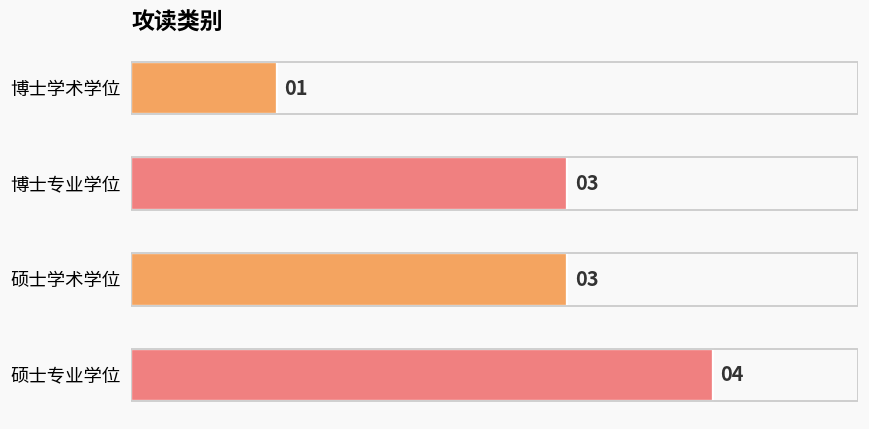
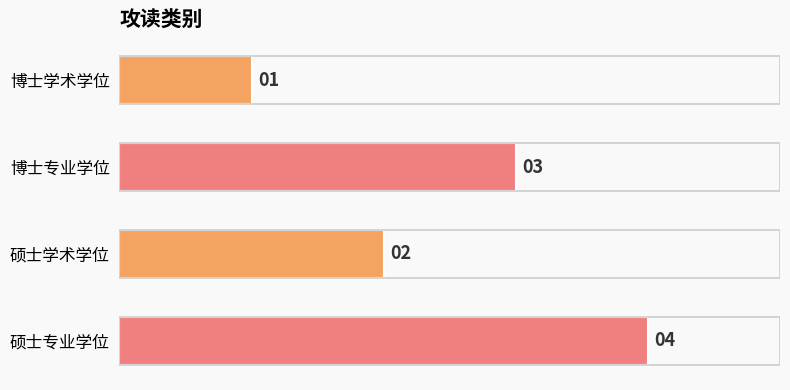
  {
    "博士学术学位": "01",
    "博士专业学位": "03",
-   "硕士学术学位": "03",
+   "硕士学术学位": "02",
    "硕士专业学位": "04"
  }
